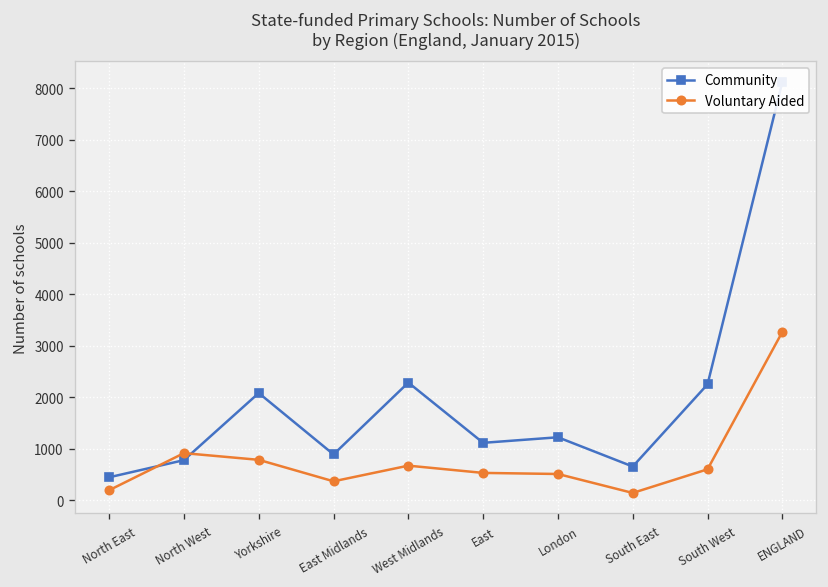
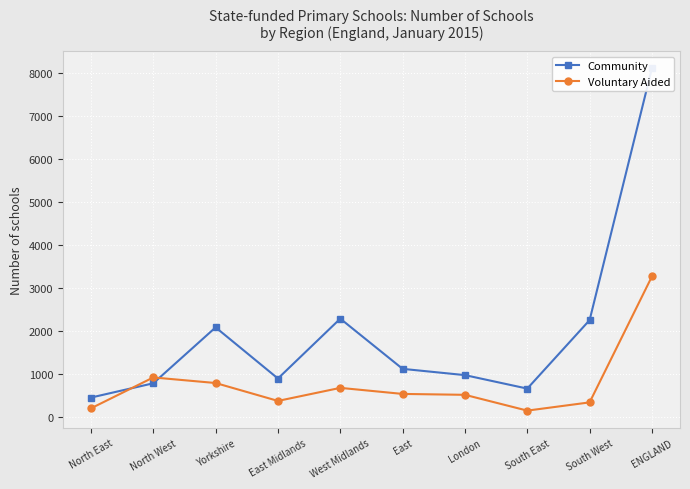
  {
    "Community": {
      "North East": 400,
      "North West": 800,
      "Yorkshire": 2100,
      "East Midlands": 900,
      "West Midlands": 2300,
      "East": 1100,
-     "London": 1200,
+     "London": 1000,
      "South East": 700,
      "South West": 2300
    },
    "Voluntary Aided": {
      "North East": 200,
      "North West": 900,
      "Yorkshire": 800,
      "East Midlands": 400,
      "West Midlands": 700,
      "East": 500,
      "London": 500,
      "South East": 100,
-     "South West": 600,
+     "South West": 300,
      "ENGLAND": 3300
    }
  }
